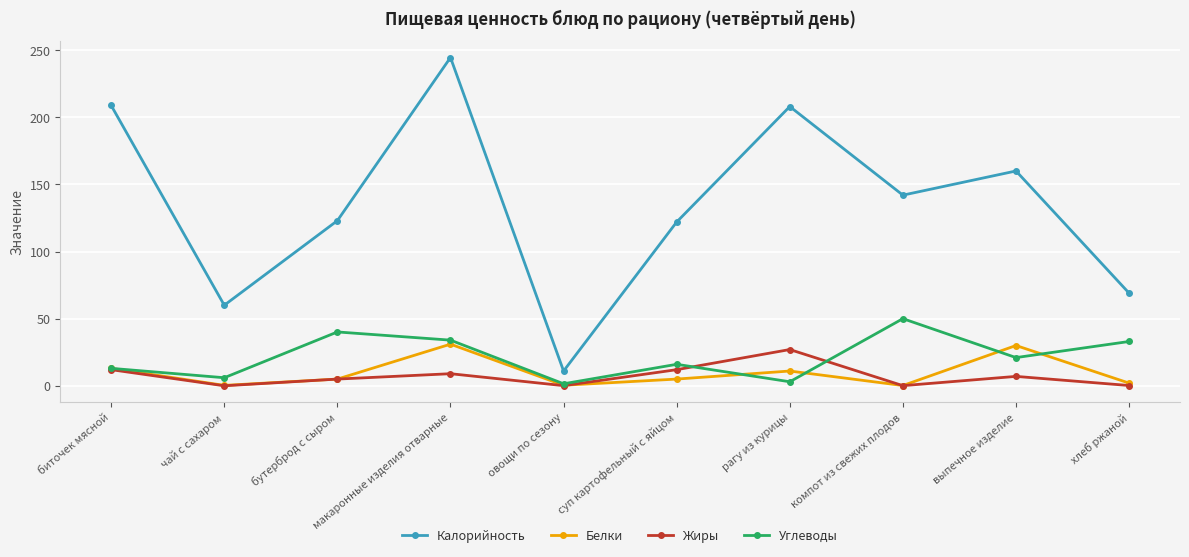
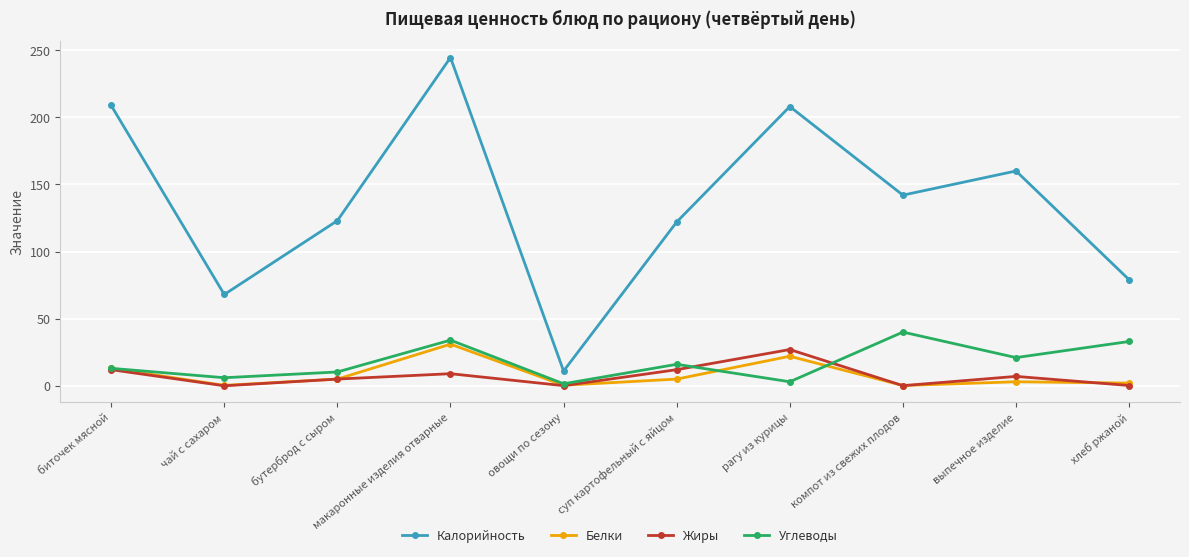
  {
    "Калорийность": {
      "биточек мясной": 209,
-     "чай с сахаром": 60,
+     "чай с сахаром": 68,
      "бутерброд с сыром": 123,
      "макаронные изделия отварные": 245,
      "овощи по сезону": 11,
      "суп картофельный с яйцом": 122,
      "рагу из курицы": 208,
      "компот из свежих плодов": 142,
      "выпечное изделие": 160,
-     "хлеб ржаной": 69
+     "хлеб ржаной": 79
    },
    "Белки": {
      "макаронные изделия отварные": 31,
      "суп картофельный с яйцом": 5,
-     "рагу из курицы": 11,
-     "выпечное изделие": 30
+     "рагу из курицы": 22,
+     "выпечное изделие": 3
    },
    "Жиры": {
      "макаронные изделия отварные": 9,
      "суп картофельный с яйцом": 12,
      "рагу из курицы": 27,
      "выпечное изделие": 7
    },
    "Углеводы": {
      "чай с сахаром": 6,
-     "бутерброд с сыром": 40,
+     "бутерброд с сыром": 10,
      "макаронные изделия отварные": 34,
      "суп картофельный с яйцом": 16,
      "рагу из курицы": 3,
-     "компот из свежих плодов": 50,
+     "компот из свежих плодов": 40,
      "выпечное изделие": 21,
      "хлеб ржаной": 33
    }
  }
